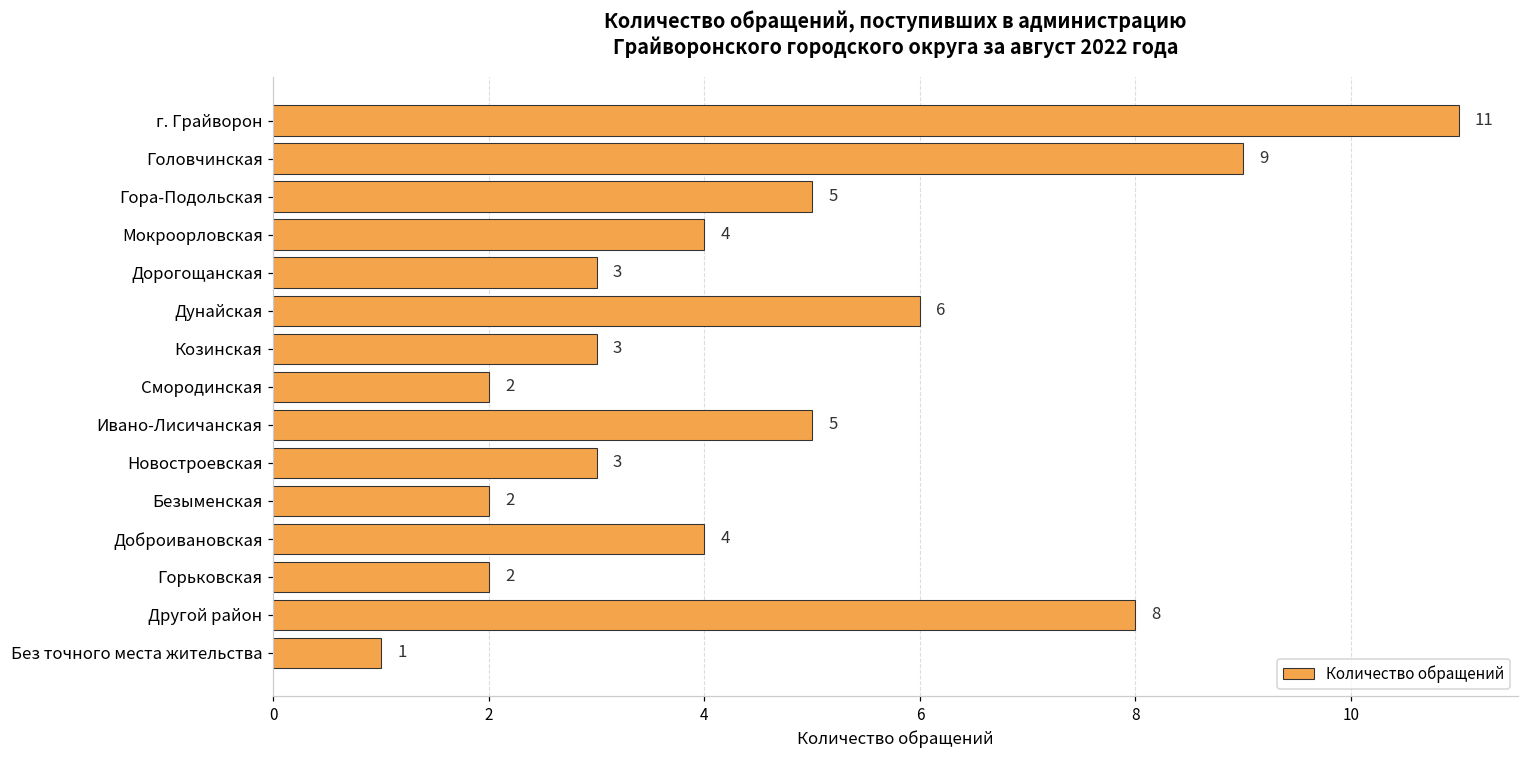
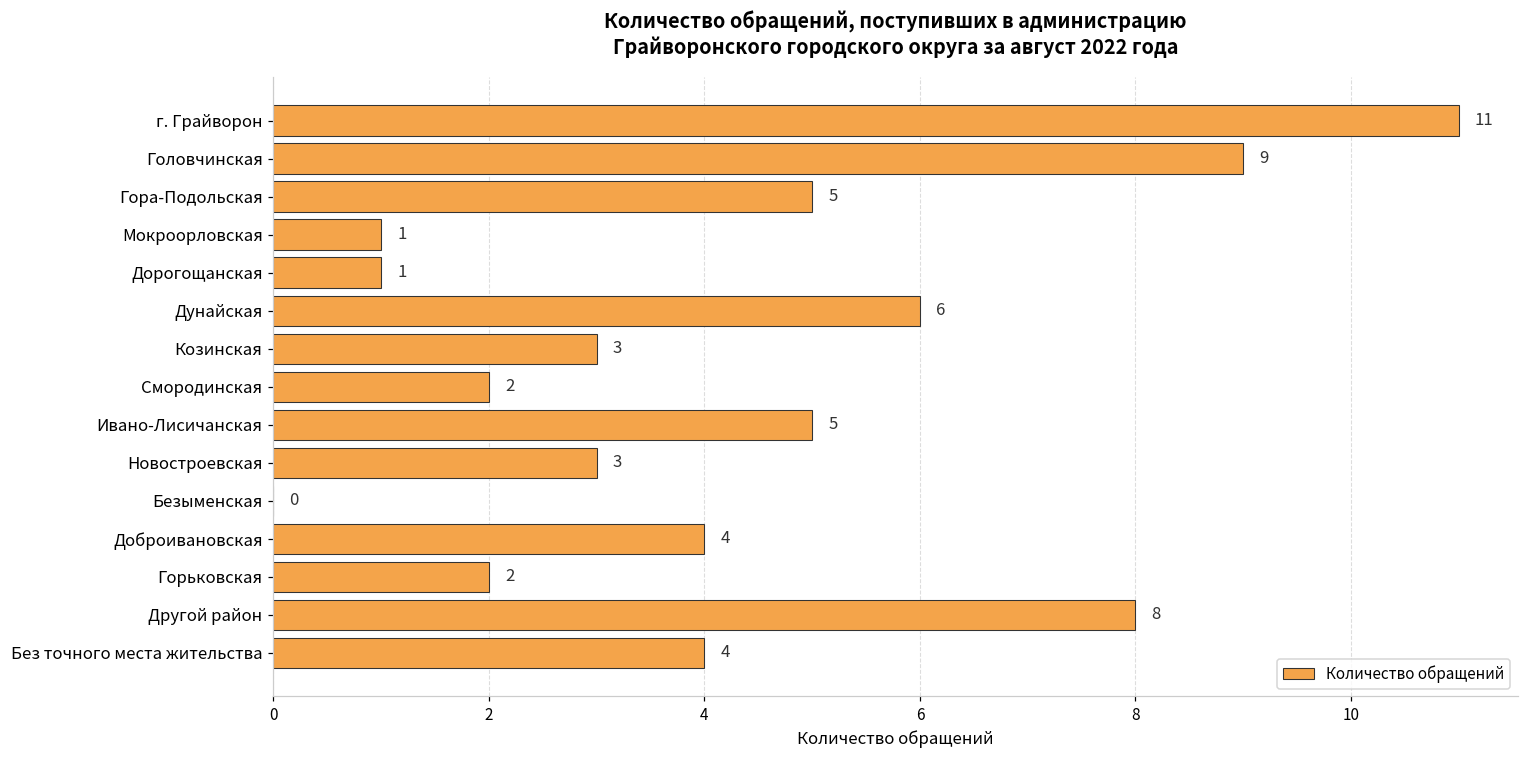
  {
    "г. Грайворон": 11,
    "Головчинская": 9,
    "Гора-Подольская": 5,
-   "Мокроорловская": 4,
-   "Дорогощанская": 3,
+   "Мокроорловская": 1,
+   "Дорогощанская": 1,
    "Дунайская": 6,
    "Козинская": 3,
    "Смородинская": 2,
    "Ивано-Лисичанская": 5,
    "Новостроевская": 3,
-   "Безыменская": 2,
+   "Безыменская": 0,
    "Доброивановская": 4,
    "Горьковская": 2,
    "Другой район": 8,
-   "Без точного места жительства": 1
+   "Без точного места жительства": 4
  }
